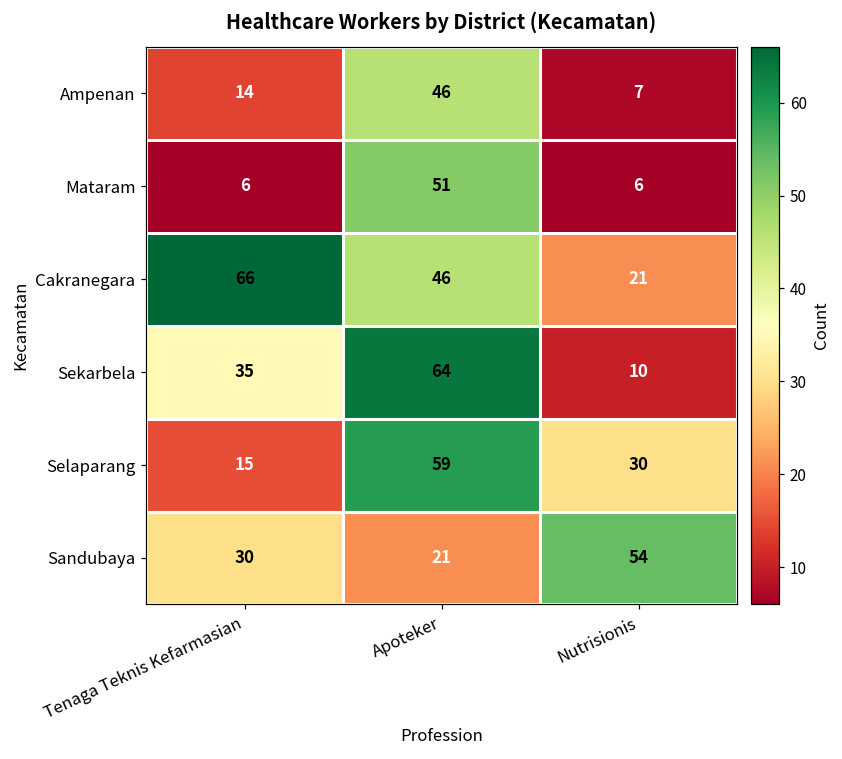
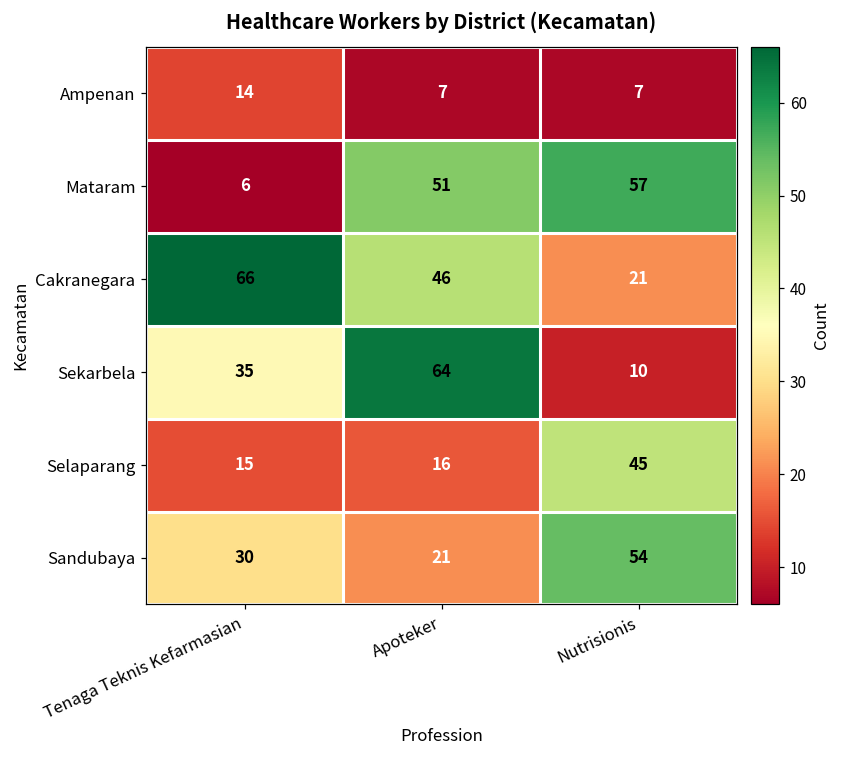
  {
    "Ampenan": {
      "Tenaga Teknis Kefarmasian": 14,
-     "Apoteker": 46,
+     "Apoteker": 7,
      "Nutrisionis": 7
    },
    "Mataram": {
      "Tenaga Teknis Kefarmasian": 6,
      "Apoteker": 51,
-     "Nutrisionis": 6
+     "Nutrisionis": 57
    },
    "Cakranegara": {
      "Tenaga Teknis Kefarmasian": 66,
      "Apoteker": 46,
      "Nutrisionis": 21
    },
    "Sekarbela": {
      "Tenaga Teknis Kefarmasian": 35,
      "Apoteker": 64,
      "Nutrisionis": 10
    },
    "Selaparang": {
      "Tenaga Teknis Kefarmasian": 15,
-     "Apoteker": 59,
-     "Nutrisionis": 30
+     "Apoteker": 16,
+     "Nutrisionis": 45
    },
    "Sandubaya": {
      "Tenaga Teknis Kefarmasian": 30,
      "Apoteker": 21,
      "Nutrisionis": 54
    }
  }
